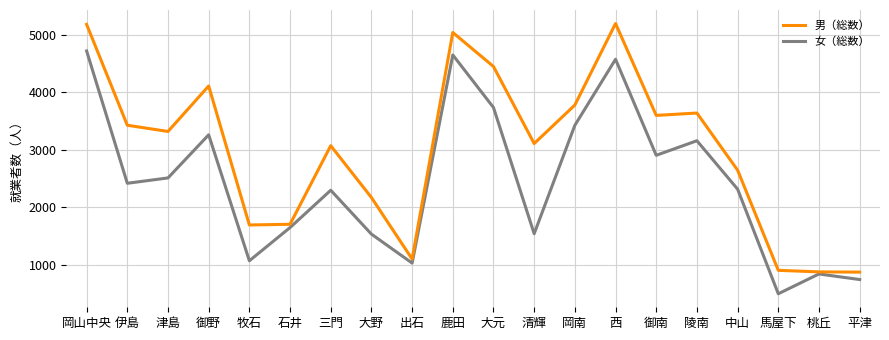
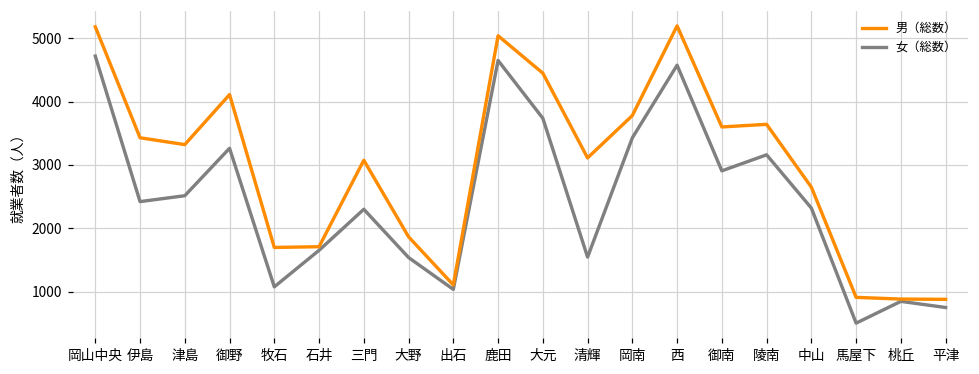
  {
    "男（総数）": {
      "岡山中央": 5200,
      "伊島": 3400,
      "津島": 3300,
      "御野": 4100,
      "牧石": 1700,
      "石井": 1700,
      "三門": 3100,
-     "大野": 2200,
+     "大野": 1900,
      "出石": 1100,
      "鹿田": 5000,
      "大元": 4400,
      "清輝": 3100,
      "岡南": 3800,
      "西": 5200,
      "御南": 3600,
      "陵南": 3600,
      "中山": 2600,
      "馬屋下": 900,
      "平津": 900
    },
    "女（総数）": {
      "岡山中央": 4700,
      "伊島": 2400,
      "津島": 2500,
      "御野": 3300,
      "牧石": 1100,
      "石井": 1700,
      "三門": 2300,
      "大野": 1500,
      "出石": 1000,
      "鹿田": 4600,
      "大元": 3700,
      "清輝": 1500,
      "岡南": 3400,
      "西": 4600,
      "御南": 2900,
      "陵南": 3200,
      "中山": 2300,
      "馬屋下": 500,
      "平津": 700
    }
  }
